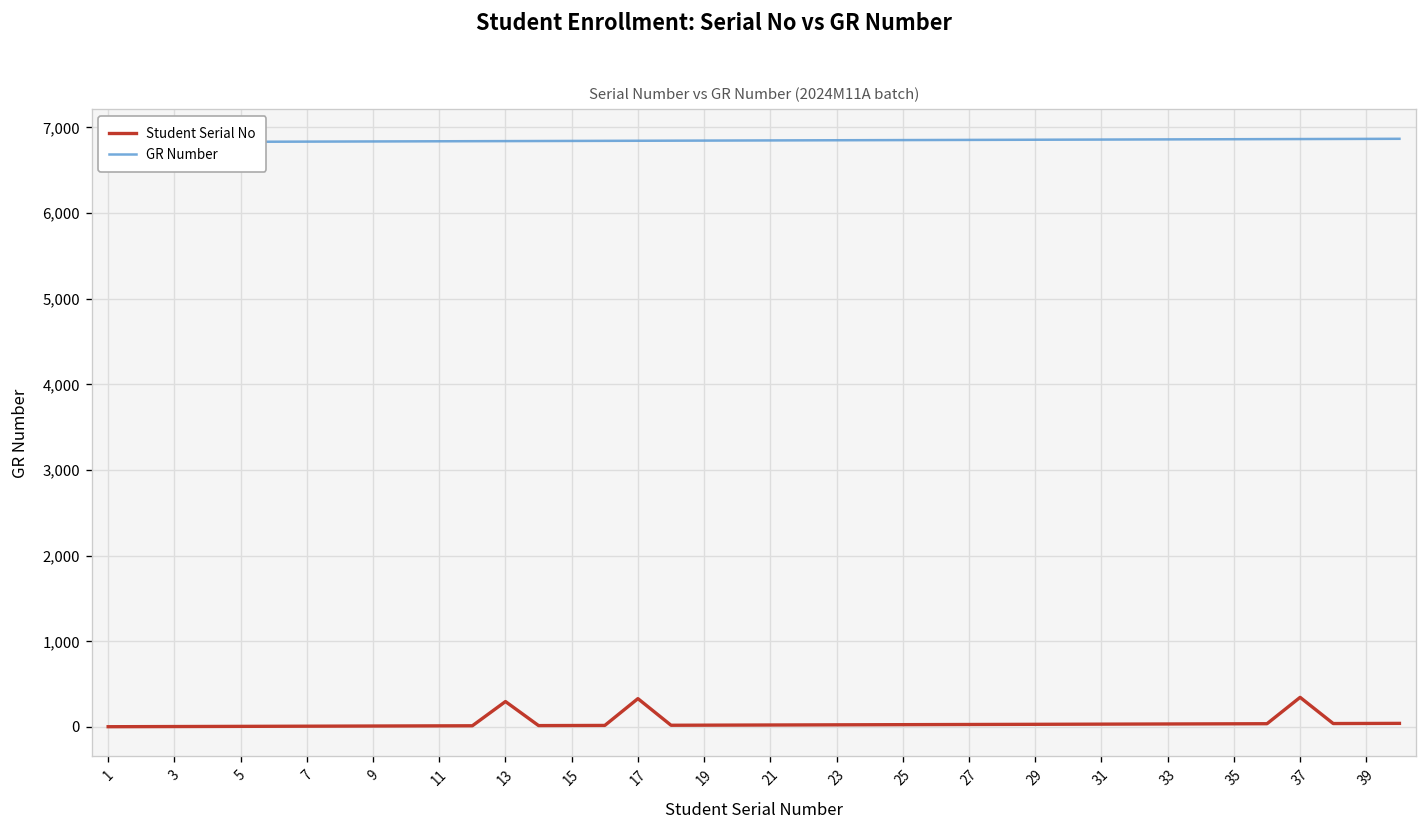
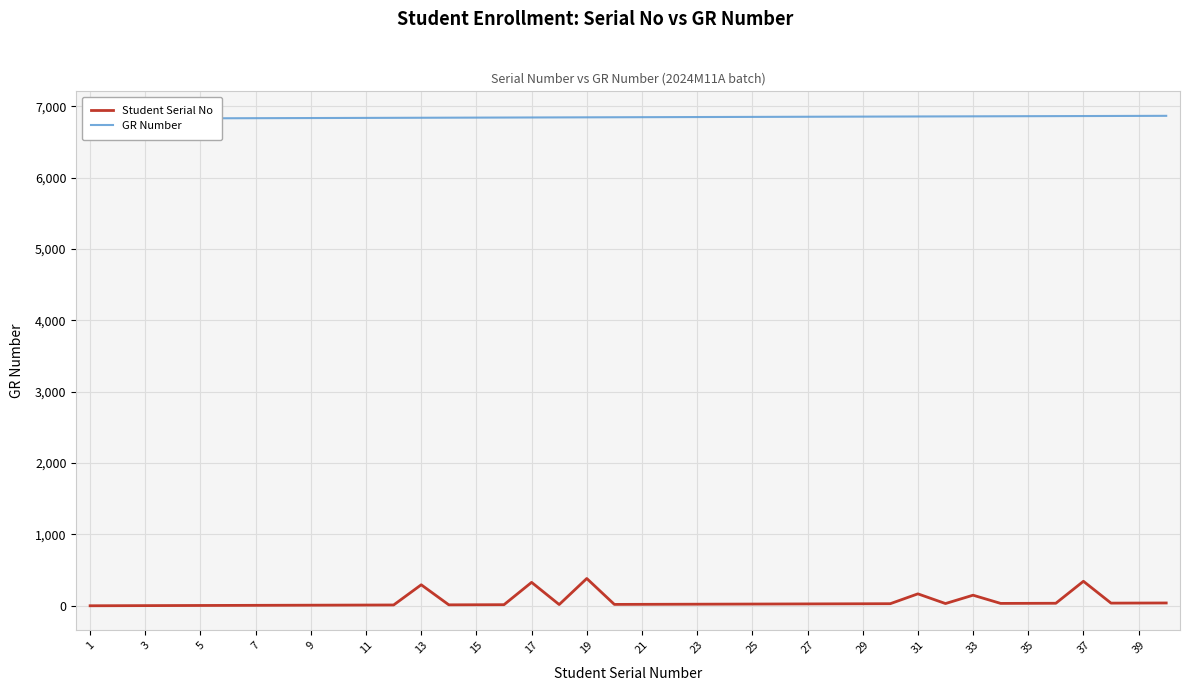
  {
    "Student Serial No": {
      "1": "0",
      "3": "0",
      "5": "0",
      "7": "0",
      "9": "0",
      "11": "0",
      "13": "300",
      "15": "0",
      "17": "300",
-     "19": "0",
+     "19": "400",
      "21": "0",
      "23": "0",
      "25": "0",
      "27": "0",
      "29": "0",
-     "31": "0",
-     "33": "0",
+     "31": "200",
+     "33": "100",
      "35": "0",
      "37": "300",
      "39": "0"
    },
    "GR Number": {
      "7": "6,800",
      "9": "6,800",
      "11": "6,800",
      "13": "6,800",
      "15": "6,800",
      "17": "6,800",
      "19": "6,800",
      "21": "6,800",
      "23": "6,900",
      "25": "6,900",
      "27": "6,900",
      "29": "6,900",
      "31": "6,900",
      "33": "6,900",
      "35": "6,900",
      "37": "6,900",
      "39": "6,900"
    }
  }
